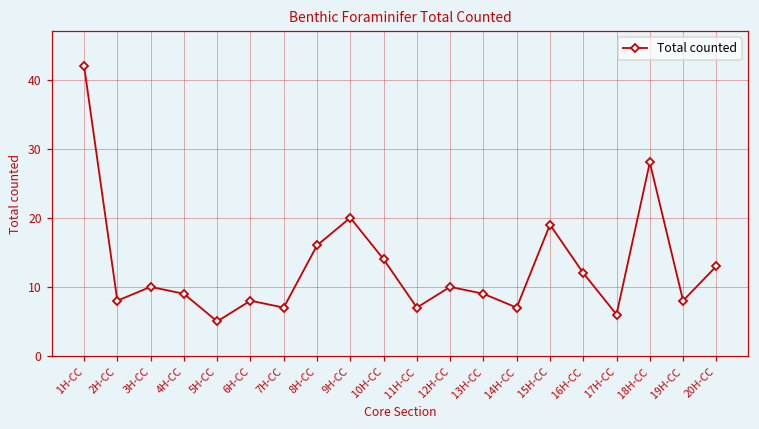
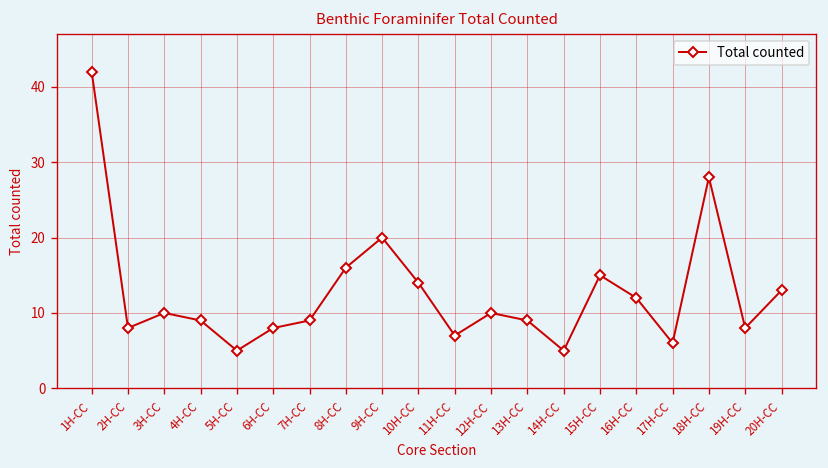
  {
    "1H-CC": 42,
    "2H-CC": 8,
    "3H-CC": 10,
    "4H-CC": 9,
    "5H-CC": 5,
    "6H-CC": 8,
-   "7H-CC": 7,
+   "7H-CC": 9,
    "8H-CC": 16,
    "9H-CC": 20,
    "10H-CC": 14,
    "11H-CC": 7,
    "12H-CC": 10,
    "13H-CC": 9,
-   "14H-CC": 7,
-   "15H-CC": 19,
+   "14H-CC": 5,
+   "15H-CC": 15,
    "16H-CC": 12,
    "17H-CC": 6,
    "18H-CC": 28,
    "19H-CC": 8,
    "20H-CC": 13
  }
